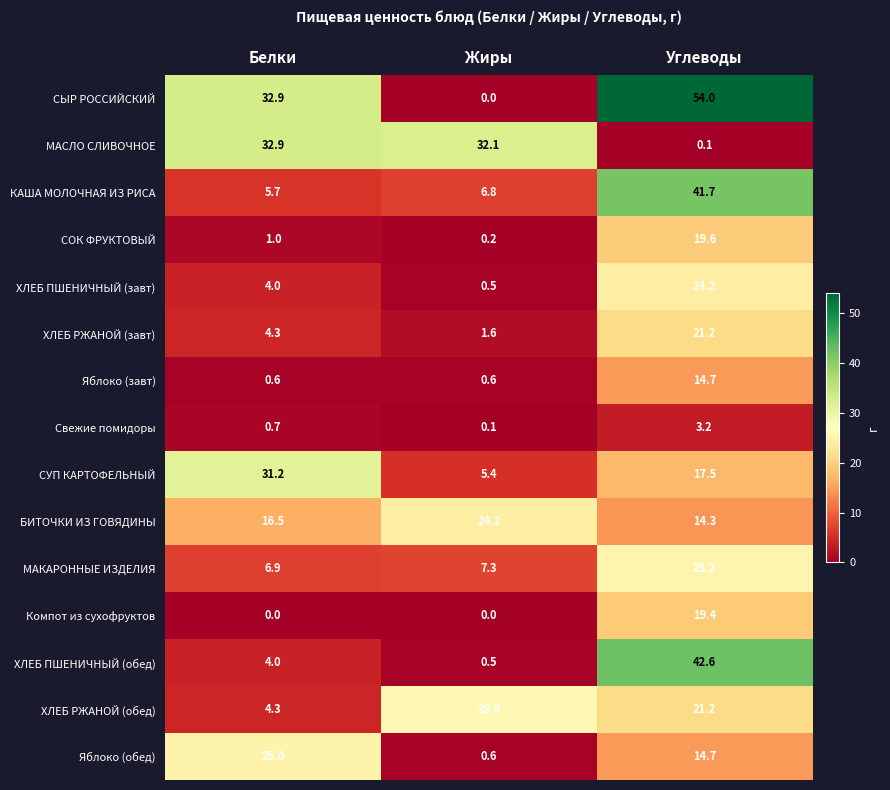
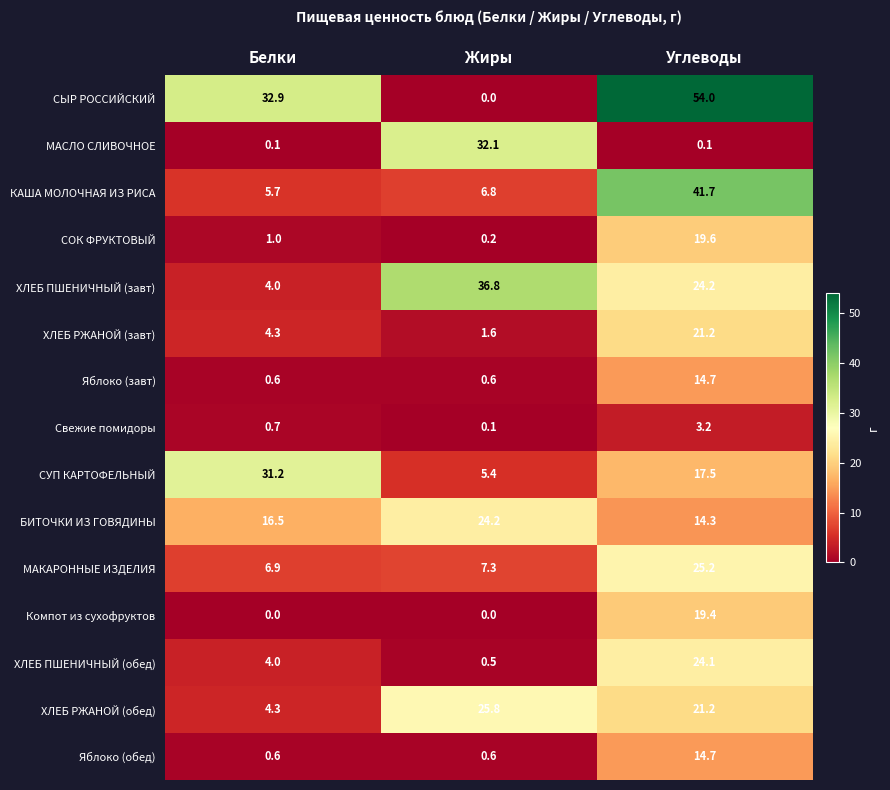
  {
    "СЫР РОССИЙСКИЙ": {
      "Белки": 32.9,
      "Жиры": 0.0,
      "Углеводы": 54.0
    },
    "МАСЛО СЛИВОЧНОЕ": {
-     "Белки": 32.9,
+     "Белки": 0.1,
      "Жиры": 32.1,
      "Углеводы": 0.1
    },
    "КАША МОЛОЧНАЯ ИЗ РИСА": {
      "Белки": 5.7,
      "Жиры": 6.8,
      "Углеводы": 41.7
    },
    "СОК ФРУКТОВЫЙ": {
      "Белки": 1.0,
      "Жиры": 0.2,
      "Углеводы": 19.6
    },
    "ХЛЕБ ПШЕНИЧНЫЙ (завт)": {
      "Белки": 4.0,
-     "Жиры": 0.5,
+     "Жиры": 36.8,
      "Углеводы": 24.2
    },
    "ХЛЕБ РЖАНОЙ (завт)": {
      "Белки": 4.3,
      "Жиры": 1.6,
      "Углеводы": 21.2
    },
    "Яблоко (завт)": {
      "Белки": 0.6,
      "Жиры": 0.6,
      "Углеводы": 14.7
    },
    "Свежие помидоры": {
      "Белки": 0.7,
      "Жиры": 0.1,
      "Углеводы": 3.2
    },
    "СУП КАРТОФЕЛЬНЫЙ": {
      "Белки": 31.2,
      "Жиры": 5.4,
      "Углеводы": 17.5
    },
    "БИТОЧКИ ИЗ ГОВЯДИНЫ": {
      "Белки": 16.5,
      "Жиры": 24.2,
      "Углеводы": 14.3
    },
    "МАКАРОННЫЕ ИЗДЕЛИЯ": {
      "Белки": 6.9,
      "Жиры": 7.3,
      "Углеводы": 25.2
    },
    "Компот из сухофруктов": {
      "Белки": 0.0,
      "Жиры": 0.0,
      "Углеводы": 19.4
    },
    "ХЛЕБ ПШЕНИЧНЫЙ (обед)": {
      "Белки": 4.0,
      "Жиры": 0.5,
-     "Углеводы": 42.6
+     "Углеводы": 24.1
    },
    "ХЛЕБ РЖАНОЙ (обед)": {
      "Белки": 4.3,
      "Жиры": 25.8,
      "Углеводы": 21.2
    },
    "Яблоко (обед)": {
-     "Белки": 25.0,
+     "Белки": 0.6,
      "Жиры": 0.6,
      "Углеводы": 14.7
    }
  }
